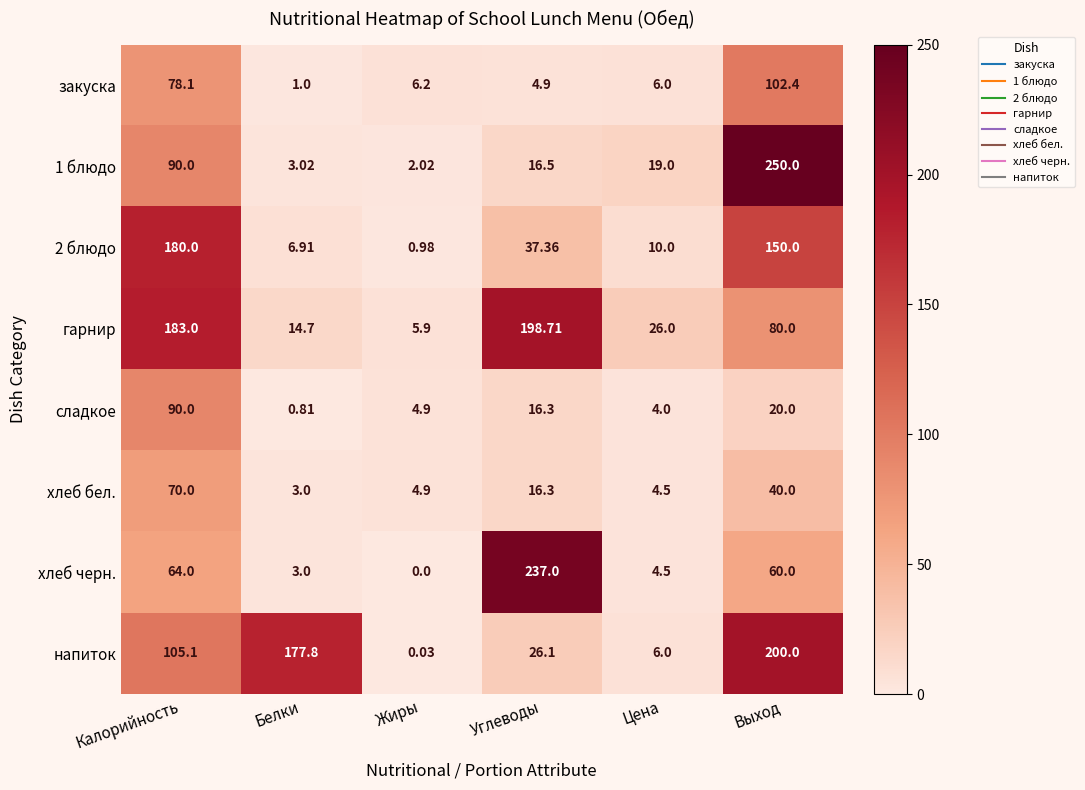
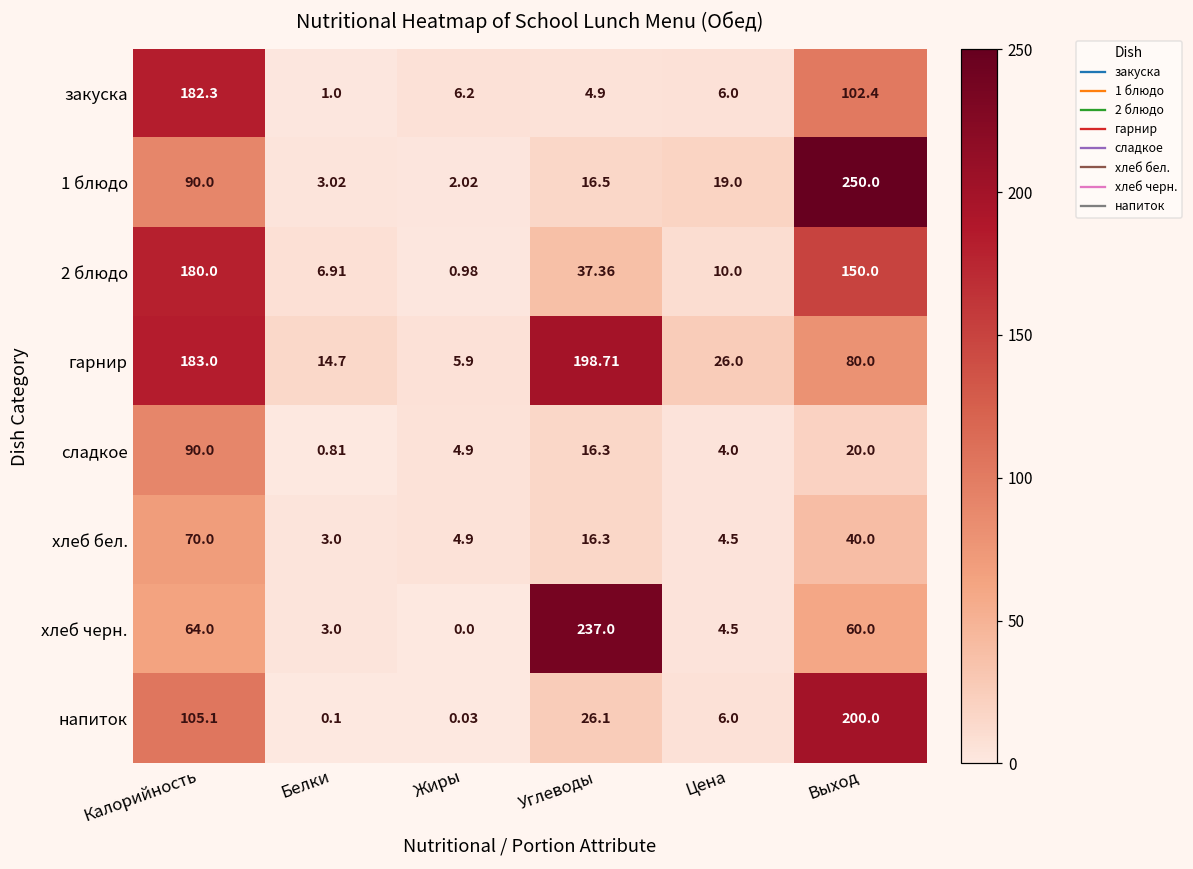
  {
    "закуска": {
-     "Калорийность": 78.1,
+     "Калорийность": 182.3,
      "Белки": 1.0,
      "Жиры": 6.2,
      "Углеводы": 4.9,
      "Цена": 6.0,
      "Выход": 102.4
    },
    "1 блюдо": {
      "Калорийность": 90.0,
      "Белки": 3.02,
      "Жиры": 2.02,
      "Углеводы": 16.5,
      "Цена": 19.0,
      "Выход": 250.0
    },
    "2 блюдо": {
      "Калорийность": 180.0,
      "Белки": 6.91,
      "Жиры": 0.98,
      "Углеводы": 37.36,
      "Цена": 10.0,
      "Выход": 150.0
    },
    "гарнир": {
      "Калорийность": 183.0,
      "Белки": 14.7,
      "Жиры": 5.9,
      "Углеводы": 198.71,
      "Цена": 26.0,
      "Выход": 80.0
    },
    "сладкое": {
      "Калорийность": 90.0,
      "Белки": 0.81,
      "Жиры": 4.9,
      "Углеводы": 16.3,
      "Цена": 4.0,
      "Выход": 20.0
    },
    "хлеб бел.": {
      "Калорийность": 70.0,
      "Белки": 3.0,
      "Жиры": 4.9,
      "Углеводы": 16.3,
      "Цена": 4.5,
      "Выход": 40.0
    },
    "хлеб черн.": {
      "Калорийность": 64.0,
      "Белки": 3.0,
      "Жиры": 0.0,
      "Углеводы": 237.0,
      "Цена": 4.5,
      "Выход": 60.0
    },
    "напиток": {
      "Калорийность": 105.1,
-     "Белки": 177.8,
+     "Белки": 0.1,
      "Жиры": 0.03,
      "Углеводы": 26.1,
      "Цена": 6.0,
      "Выход": 200.0
    }
  }
